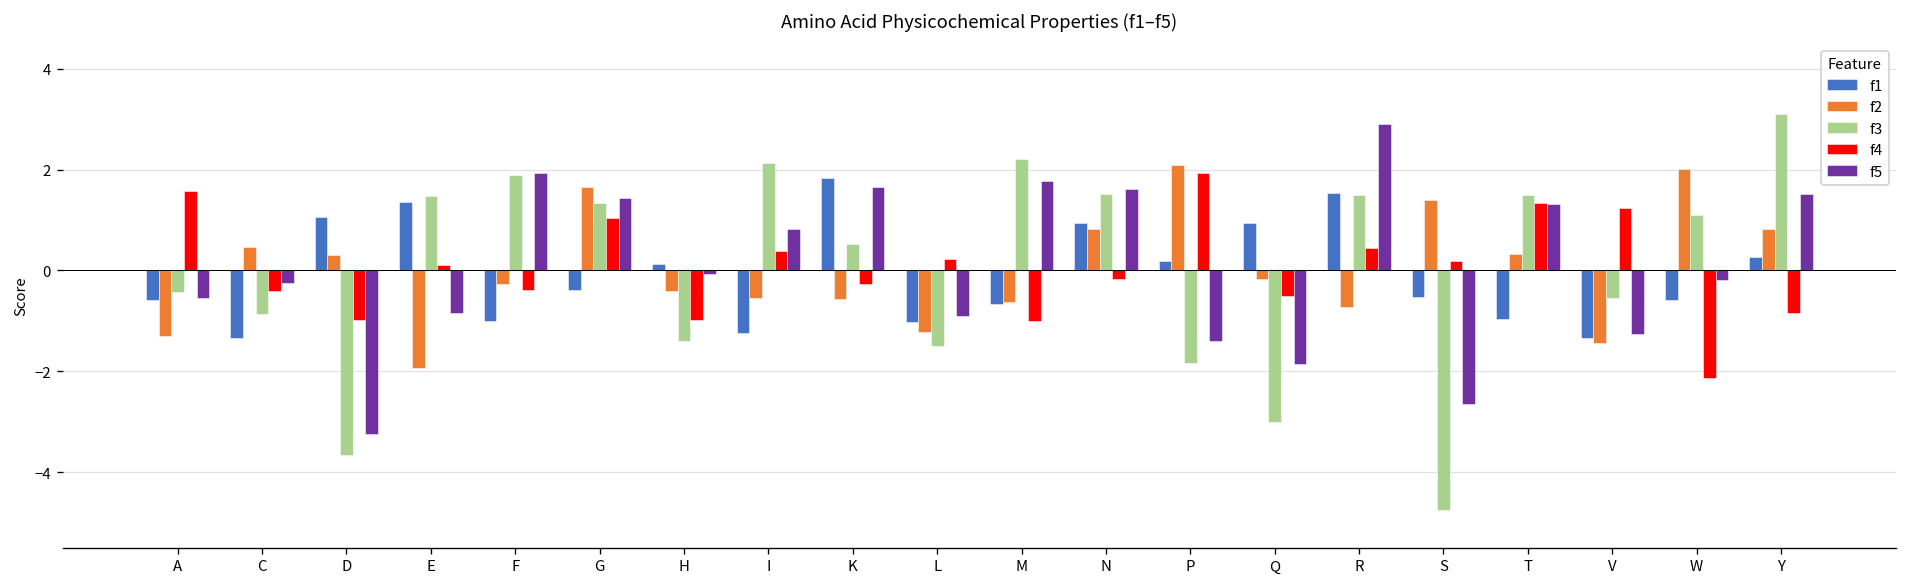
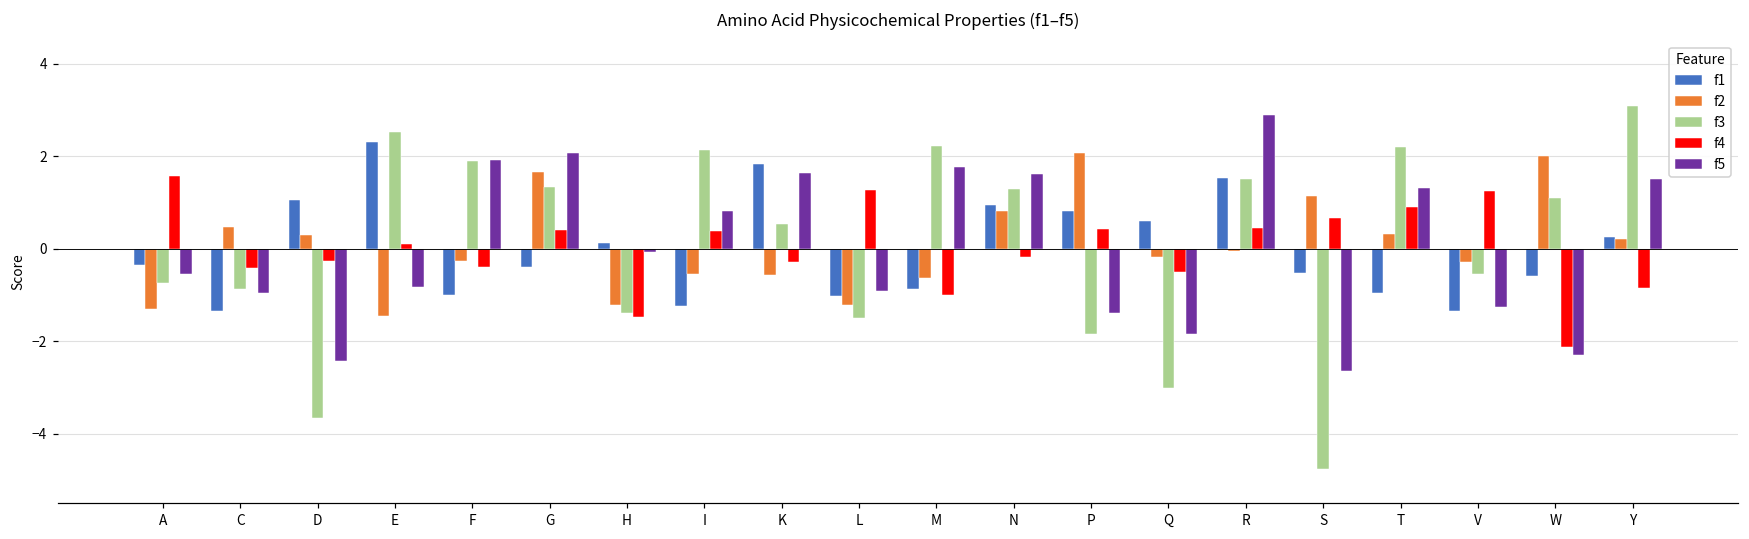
  {
    "f1": {
-     "A": -0.6,
+     "A": -0.3,
      "C": -1.3,
      "D": 1.1,
-     "E": 1.4,
+     "E": 2.3,
      "F": -1.0,
      "G": -0.4,
      "H": 0.1,
      "I": -1.2,
      "K": 1.8,
      "L": -1.0,
-     "M": -0.7,
+     "M": -0.9,
      "N": 0.9,
-     "P": 0.2,
-     "Q": 0.9,
+     "P": 0.8,
+     "Q": 0.6,
      "R": 1.5,
      "S": -0.5,
      "T": -1.0,
      "V": -1.3,
      "W": -0.6,
      "Y": 0.3
    },
    "f2": {
      "A": -1.3,
      "C": 0.5,
      "D": 0.3,
-     "E": -1.9,
+     "E": -1.5,
      "F": -0.3,
      "G": 1.7,
-     "H": -0.4,
+     "H": -1.2,
      "I": -0.5,
      "K": -0.6,
      "L": -1.2,
      "M": -0.6,
      "N": 0.8,
      "P": 2.1,
      "Q": -0.2,
-     "R": -0.7,
-     "S": 1.4,
+     "R": -0.1,
+     "S": 1.1,
      "T": 0.3,
-     "V": -1.4,
+     "V": -0.3,
      "W": 2.0,
-     "Y": 0.8
+     "Y": 0.2
    },
    "f3": {
-     "A": -0.4,
+     "A": -0.7,
      "C": -0.9,
      "D": -3.7,
-     "E": 1.5,
+     "E": 2.5,
      "F": 1.9,
      "G": 1.3,
      "H": -1.4,
      "I": 2.1,
      "K": 0.5,
      "L": -1.5,
      "M": 2.2,
-     "N": 1.5,
+     "N": 1.3,
      "P": -1.8,
      "Q": -3.0,
      "R": 1.5,
      "S": -4.8,
-     "T": 1.5,
+     "T": 2.2,
      "V": -0.5,
      "W": 1.1,
      "Y": 3.1
    },
    "f4": {
      "A": 1.6,
      "C": -0.4,
-     "D": -1.0,
+     "D": -0.3,
      "E": 0.1,
      "F": -0.4,
-     "G": 1.0,
-     "H": -1.0,
+     "G": 0.4,
+     "H": -1.5,
      "I": 0.4,
      "K": -0.3,
-     "L": 0.2,
+     "L": 1.3,
      "M": -1.0,
      "N": -0.2,
-     "P": 1.9,
+     "P": 0.4,
      "Q": -0.5,
      "R": 0.4,
-     "S": 0.2,
-     "T": 1.3,
+     "S": 0.7,
+     "T": 0.9,
      "V": 1.2,
      "W": -2.1,
      "Y": -0.8
    },
    "f5": {
      "A": -0.6,
-     "C": -0.3,
-     "D": -3.2,
+     "C": -1.0,
+     "D": -2.4,
      "E": -0.8,
      "F": 1.9,
-     "G": 1.4,
+     "G": 2.1,
      "H": -0.1,
      "I": 0.8,
      "K": 1.6,
      "L": -0.9,
      "M": 1.8,
      "N": 1.6,
      "P": -1.4,
      "Q": -1.9,
      "R": 2.9,
      "S": -2.6,
      "T": 1.3,
      "V": -1.3,
-     "W": -0.2,
+     "W": -2.3,
      "Y": 1.5
    }
  }
